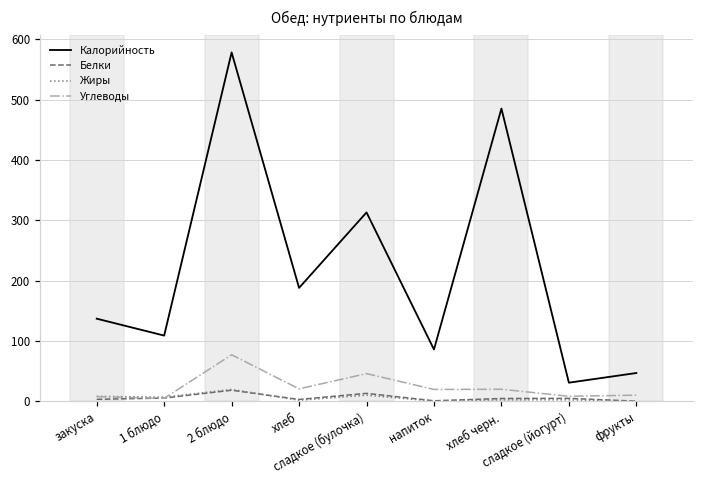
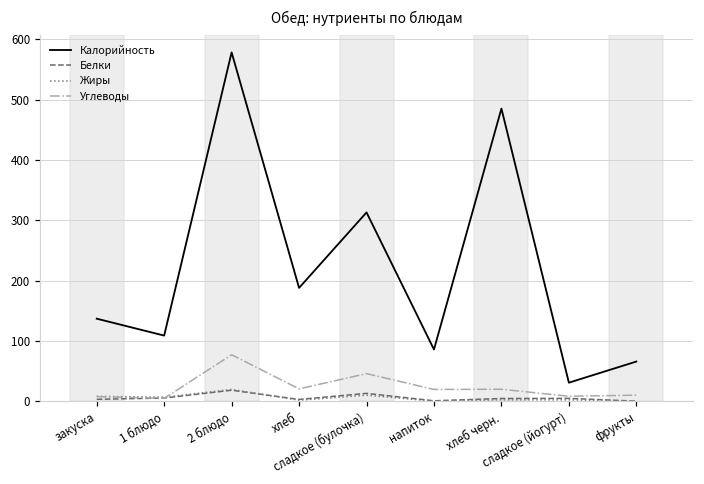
  {
    "Калорийность": {
      "закуска": 140,
      "1 блюдо": 110,
      "2 блюдо": 580,
      "хлеб": 190,
      "сладкое (булочка)": 310,
      "напиток": 90,
      "хлеб черн.": 490,
      "сладкое (йогурт)": 30,
-     "фрукты": 50
+     "фрукты": 70
    },
    "Углеводы": {
      "2 блюдо": 80,
      "хлеб": 20,
      "сладкое (булочка)": 50,
      "напиток": 20,
      "хлеб черн.": 20,
      "фрукты": 10
    }
  }
